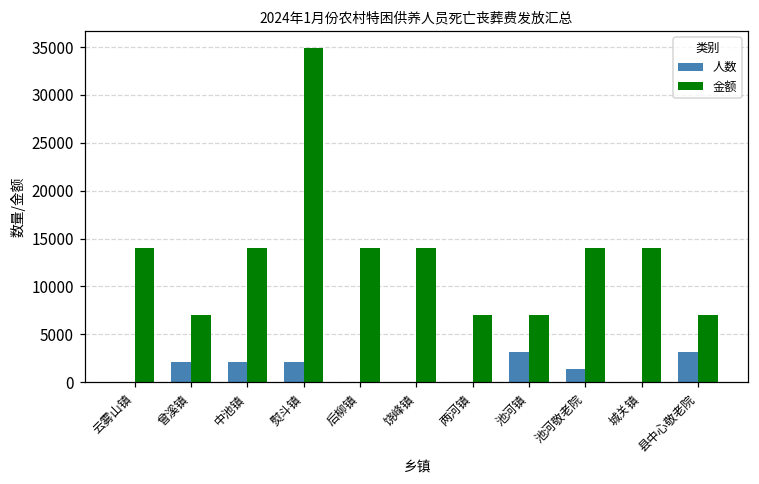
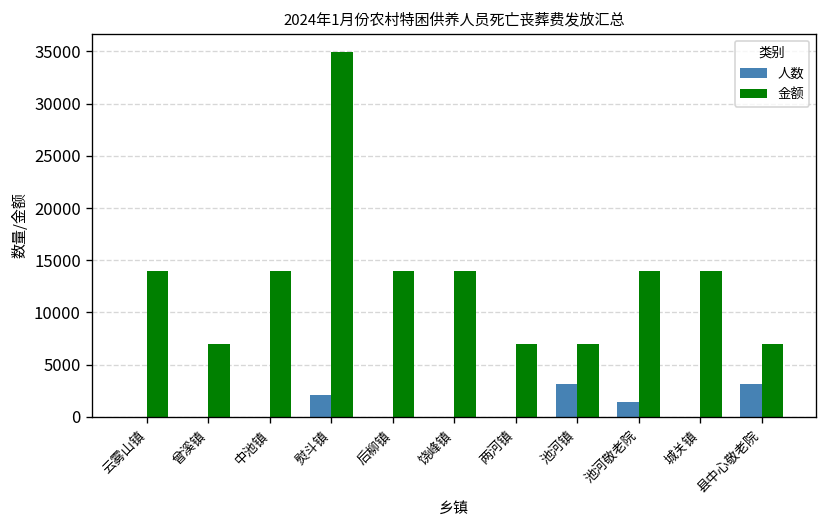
  {
    "人数": {
-     "曾溪镇": 2000,
-     "中池镇": 2000,
+     "曾溪镇": 0,
+     "中池镇": 0,
      "熨斗镇": 2000,
      "池河镇": 3000,
      "池河敬老院": 1000,
      "县中心敬老院": 3000
    },
    "金额": {
      "云雾山镇": 14000,
      "曾溪镇": 7000,
      "中池镇": 14000,
      "熨斗镇": 35000,
      "后柳镇": 14000,
      "饶峰镇": 14000,
      "两河镇": 7000,
      "池河镇": 7000,
      "池河敬老院": 14000,
      "城关镇": 14000,
      "县中心敬老院": 7000
    }
  }
